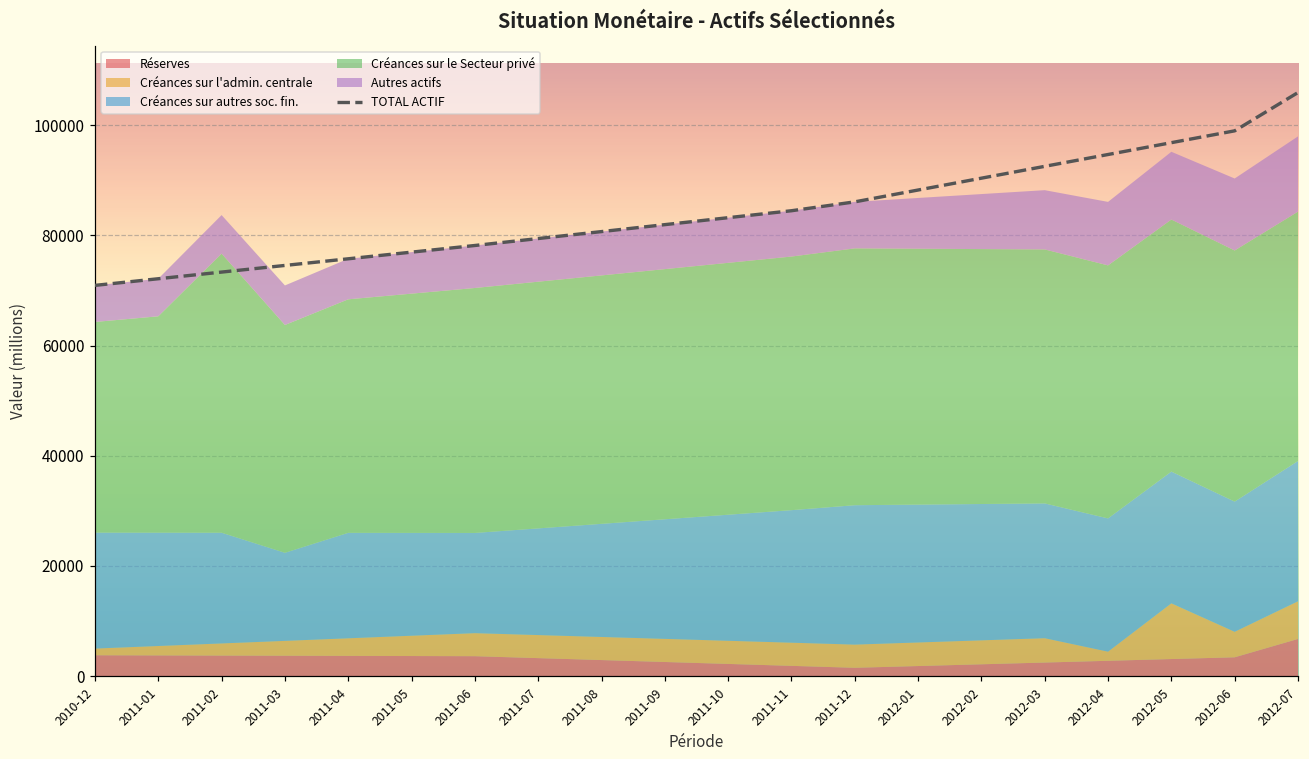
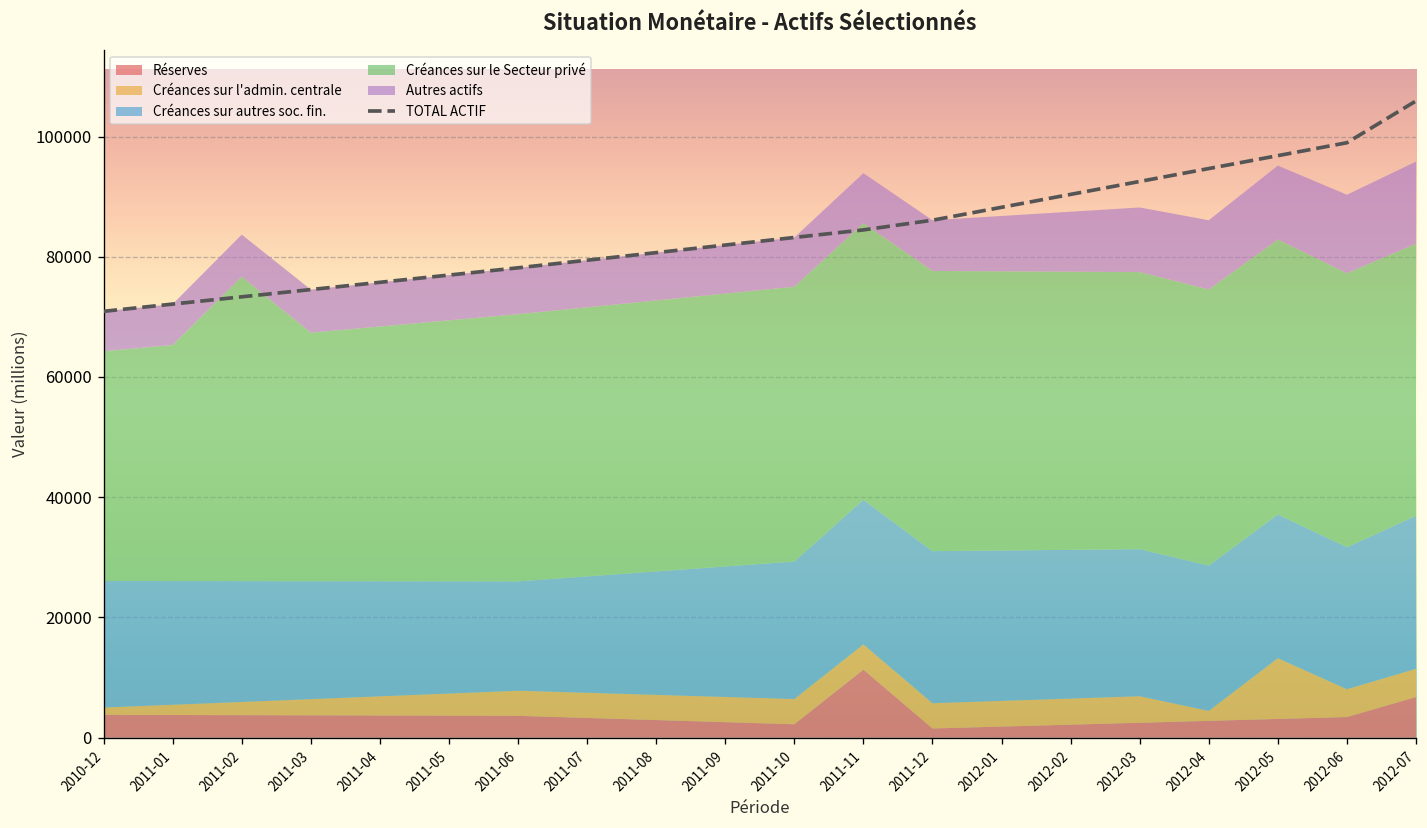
  {
    "Réserves": {
      "2010-12": 4000,
      "2011-01": 4000,
      "2011-02": 4000,
      "2011-03": 4000,
      "2011-04": 4000,
      "2011-05": 4000,
      "2011-06": 4000,
      "2011-07": 3000,
      "2011-08": 3000,
      "2011-09": 3000,
      "2011-10": 2000,
-     "2011-11": 2000,
+     "2011-11": 11000,
      "2011-12": 2000,
      "2012-01": 2000,
      "2012-02": 2000,
      "2012-03": 2000,
      "2012-04": 3000,
      "2012-05": 3000,
      "2012-06": 3000,
      "2012-07": 7000
    },
    "TOTAL ACTIF": {
      "2011-02": 73000,
      "2012-01": 88000,
      "2012-02": 90000,
      "2012-03": 93000,
      "2012-04": 95000,
      "2012-05": 97000,
      "2012-06": 99000,
      "2012-07": 106000
    },
    "Créances sur l'admin. centrale": {
      "2010-12": 1000,
      "2011-01": 2000,
      "2011-02": 2000,
      "2011-03": 3000,
      "2011-04": 3000,
      "2011-05": 4000,
      "2011-06": 4000,
      "2011-07": 4000,
      "2011-08": 4000,
      "2011-09": 4000,
      "2011-10": 4000,
      "2011-11": 4000,
      "2011-12": 4000,
      "2012-01": 4000,
      "2012-02": 4000,
      "2012-03": 4000,
      "2012-04": 2000,
      "2012-05": 10000,
      "2012-06": 5000,
-     "2012-07": 7000
+     "2012-07": 5000
    },
    "Créances sur autres soc. fin.": {
      "2010-12": 21000,
      "2011-01": 21000,
      "2011-02": 20000,
-     "2011-03": 16000,
+     "2011-03": 20000,
      "2011-04": 19000,
      "2011-05": 19000,
      "2011-06": 18000,
      "2011-07": 19000,
      "2011-08": 21000,
      "2011-09": 22000,
      "2011-10": 23000,
      "2011-11": 24000,
      "2011-12": 25000,
      "2012-01": 25000,
      "2012-02": 25000,
      "2012-03": 24000,
      "2012-04": 24000,
      "2012-05": 24000,
      "2012-06": 24000,
      "2012-07": 25000
    },
    "Créances sur le Secteur privé": {
      "2010-12": 38000,
      "2011-01": 39000,
      "2011-02": 51000,
      "2011-03": 41000,
      "2011-04": 42000,
      "2011-05": 43000,
      "2011-06": 44000,
      "2011-07": 45000,
      "2011-08": 45000,
      "2011-09": 45000,
      "2011-10": 46000,
      "2011-11": 46000,
      "2011-12": 47000,
      "2012-01": 46000,
      "2012-02": 46000,
      "2012-03": 46000,
      "2012-04": 46000,
      "2012-05": 46000,
      "2012-06": 46000,
      "2012-07": 45000
    },
    "Autres actifs": {
      "2011-02": 7000,
      "2012-01": 9000,
      "2012-02": 10000,
      "2012-03": 11000,
      "2012-04": 12000,
      "2012-05": 12000,
      "2012-06": 13000,
      "2012-07": 14000
    }
  }
